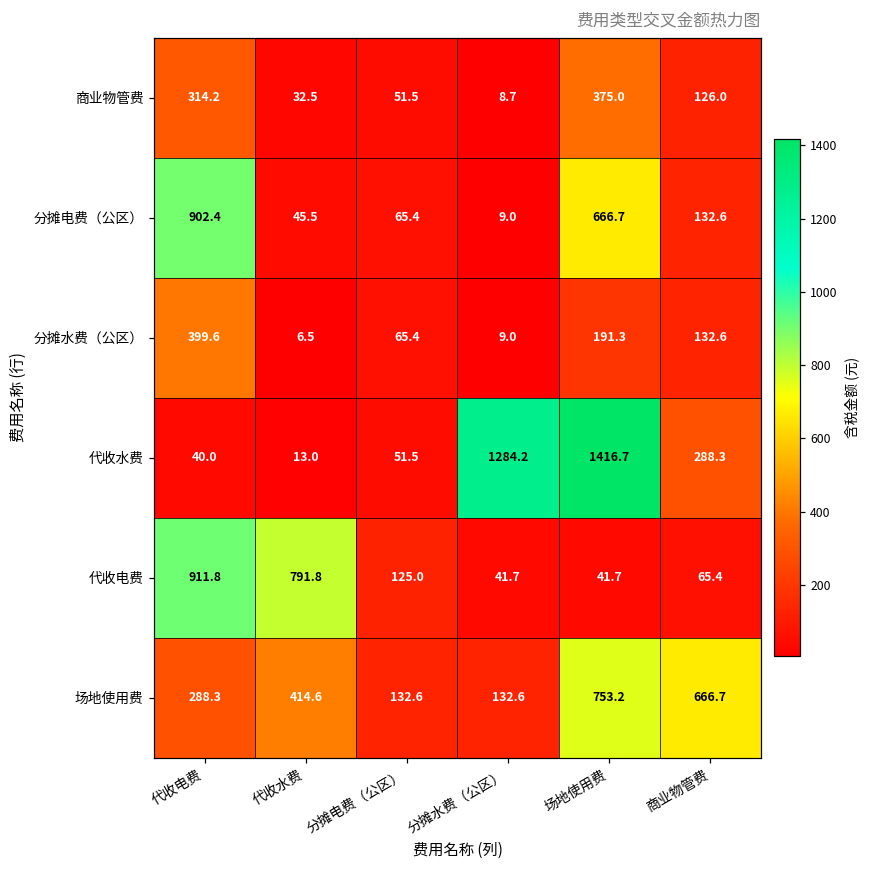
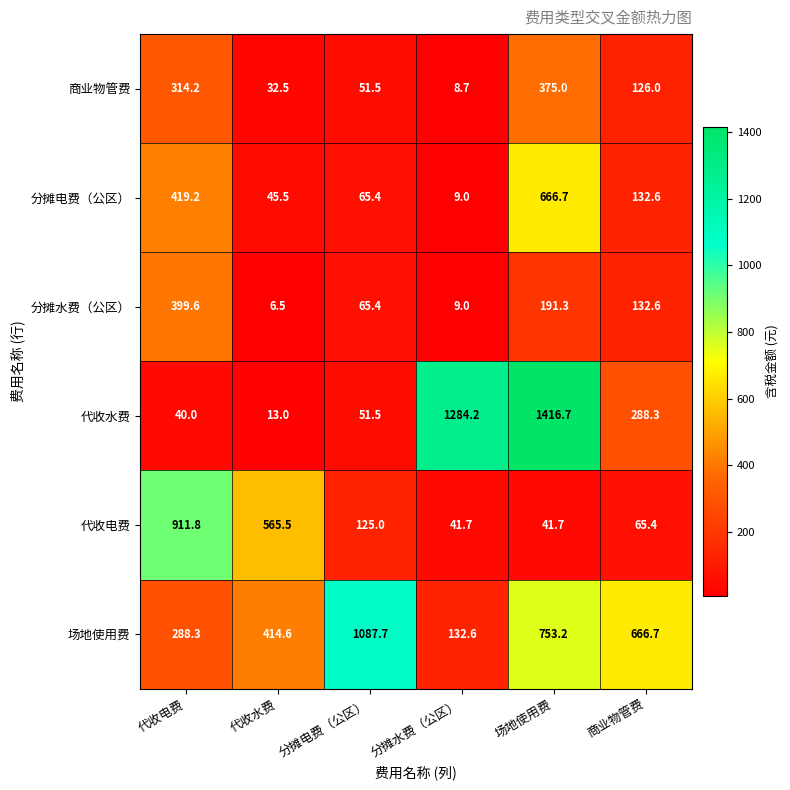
  {
    "商业物管费": {
      "代收电费": 314.2,
      "代收水费": 32.5,
      "分摊电费（公区）": 51.5,
      "分摊水费（公区）": 8.7,
      "场地使用费": 375.0,
      "商业物管费": 126.0
    },
    "分摊电费（公区）": {
-     "代收电费": 902.4,
+     "代收电费": 419.2,
      "代收水费": 45.5,
      "分摊电费（公区）": 65.4,
      "分摊水费（公区）": 9.0,
      "场地使用费": 666.7,
      "商业物管费": 132.6
    },
    "分摊水费（公区）": {
      "代收电费": 399.6,
      "代收水费": 6.5,
      "分摊电费（公区）": 65.4,
      "分摊水费（公区）": 9.0,
      "场地使用费": 191.3,
      "商业物管费": 132.6
    },
    "代收水费": {
      "代收电费": 40.0,
      "代收水费": 13.0,
      "分摊电费（公区）": 51.5,
      "分摊水费（公区）": 1284.2,
      "场地使用费": 1416.7,
      "商业物管费": 288.3
    },
    "代收电费": {
      "代收电费": 911.8,
-     "代收水费": 791.8,
+     "代收水费": 565.5,
      "分摊电费（公区）": 125.0,
      "分摊水费（公区）": 41.7,
      "场地使用费": 41.7,
      "商业物管费": 65.4
    },
    "场地使用费": {
      "代收电费": 288.3,
      "代收水费": 414.6,
-     "分摊电费（公区）": 132.6,
+     "分摊电费（公区）": 1087.7,
      "分摊水费（公区）": 132.6,
      "场地使用费": 753.2,
      "商业物管费": 666.7
    }
  }
